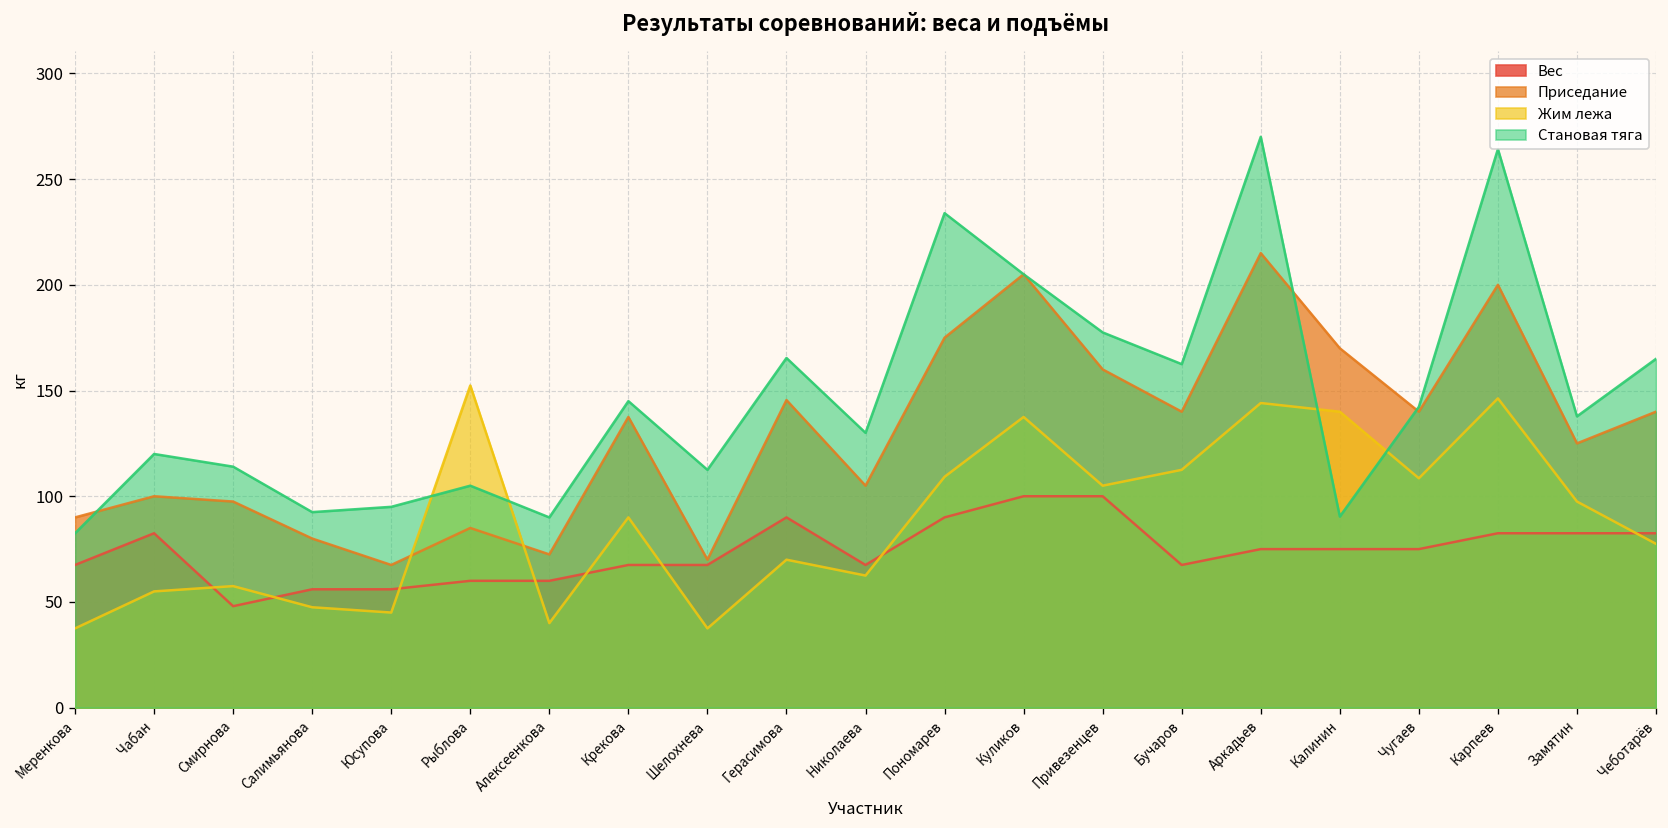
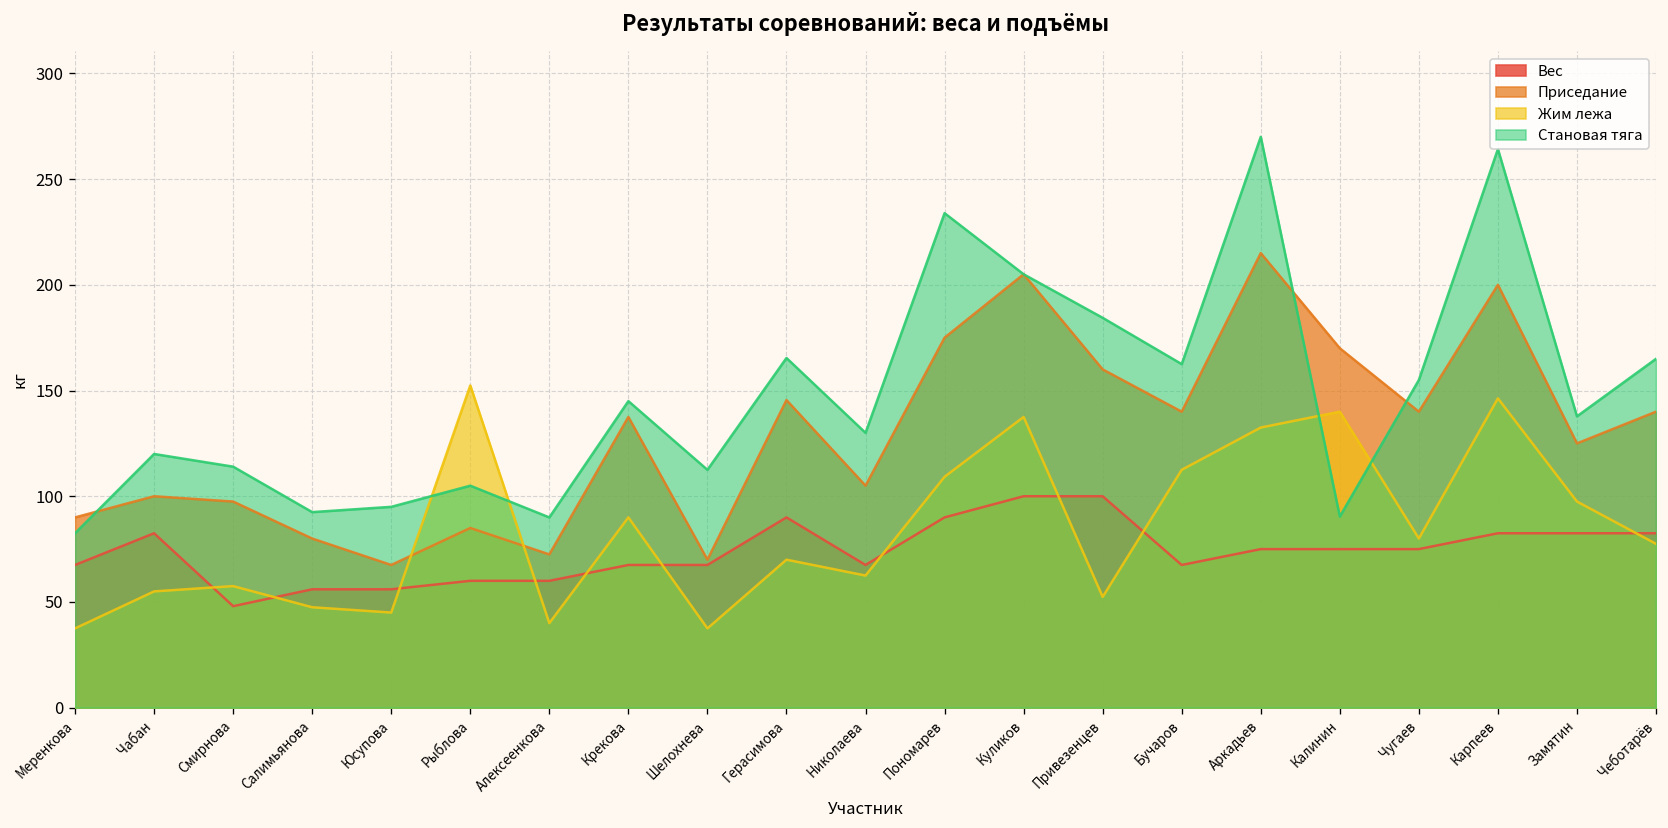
  {
    "Жим лежа": {
      "Меренкова": 38,
      "Чабан": 55,
      "Смирнова": 58,
      "Салимьянова": 48,
      "Юсупова": 45,
      "Рыблова": 152,
      "Алексеенкова": 40,
      "Крекова": 90,
      "Шелохнева": 38,
      "Герасимова": 70,
      "Николаева": 63,
      "Пономарев": 109,
      "Куликов": 138,
-     "Привезенцев": 105,
+     "Привезенцев": 52,
      "Бучаров": 113,
-     "Аркадьев": 144,
+     "Аркадьев": 133,
      "Калинин": 140,
-     "Чугаев": 109,
+     "Чугаев": 80,
      "Карпеев": 146,
      "Замятин": 98,
      "Чеботарёв": 78
    },
    "Становая тяга": {
      "Меренкова": 83,
      "Чабан": 120,
      "Смирнова": 114,
      "Салимьянова": 93,
      "Юсупова": 95,
      "Рыблова": 105,
      "Алексеенкова": 90,
      "Крекова": 145,
      "Шелохнева": 113,
      "Герасимова": 165,
      "Николаева": 130,
      "Пономарев": 234,
-     "Привезенцев": 178,
+     "Привезенцев": 184,
      "Бучаров": 163,
      "Аркадьев": 270,
      "Калинин": 90,
-     "Чугаев": 142,
+     "Чугаев": 155,
      "Замятин": 138,
      "Чеботарёв": 165
    }
  }
